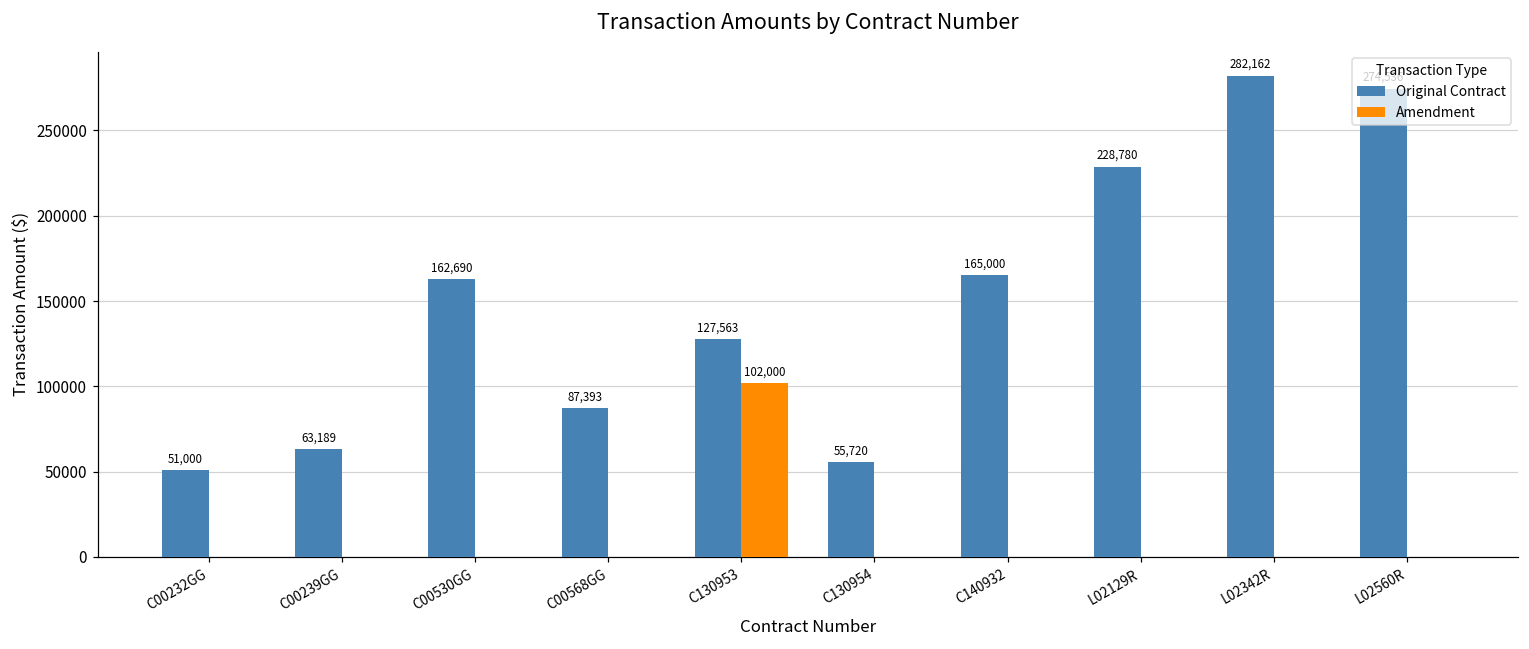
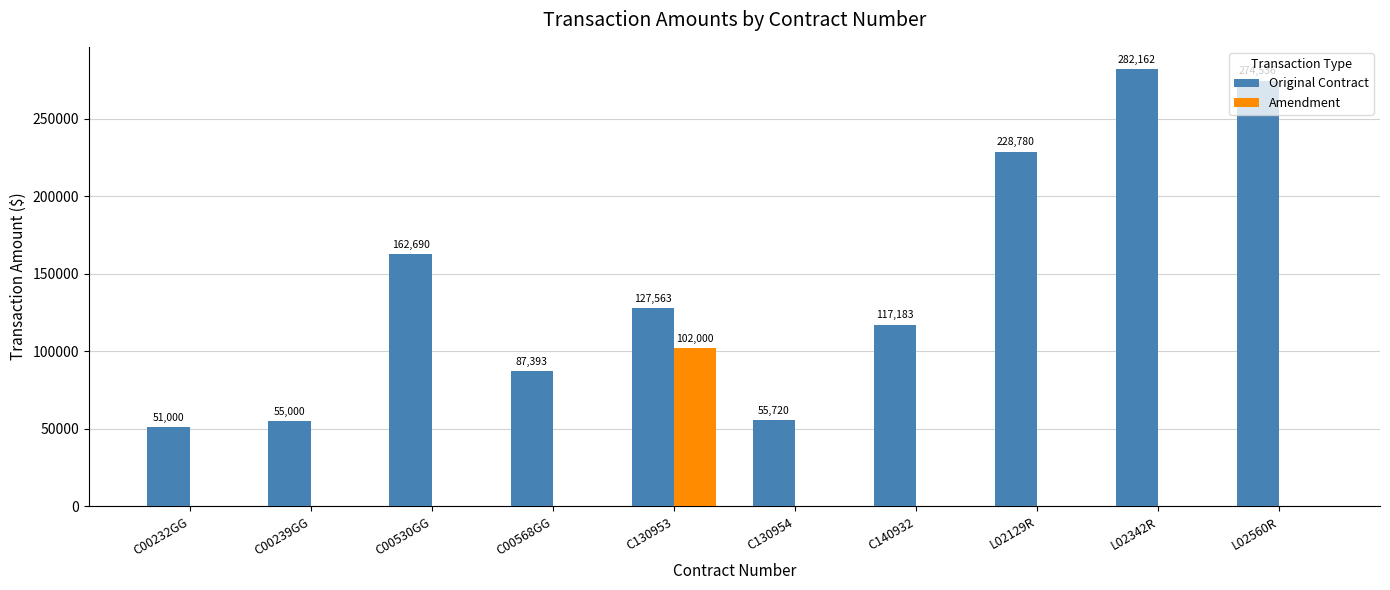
  {
    "Original Contract": {
      "C00232GG": "51,000",
-     "C00239GG": "63,189",
+     "C00239GG": "55,000",
      "C00530GG": "162,690",
      "C00568GG": "87,393",
      "C130953": "127,563",
      "C130954": "55,720",
-     "C140932": "165,000",
+     "C140932": "117,183",
      "L02129R": "228,780",
      "L02342R": "282,162"
    },
    "Amendment": {
      "C130953": "102,000"
    }
  }
